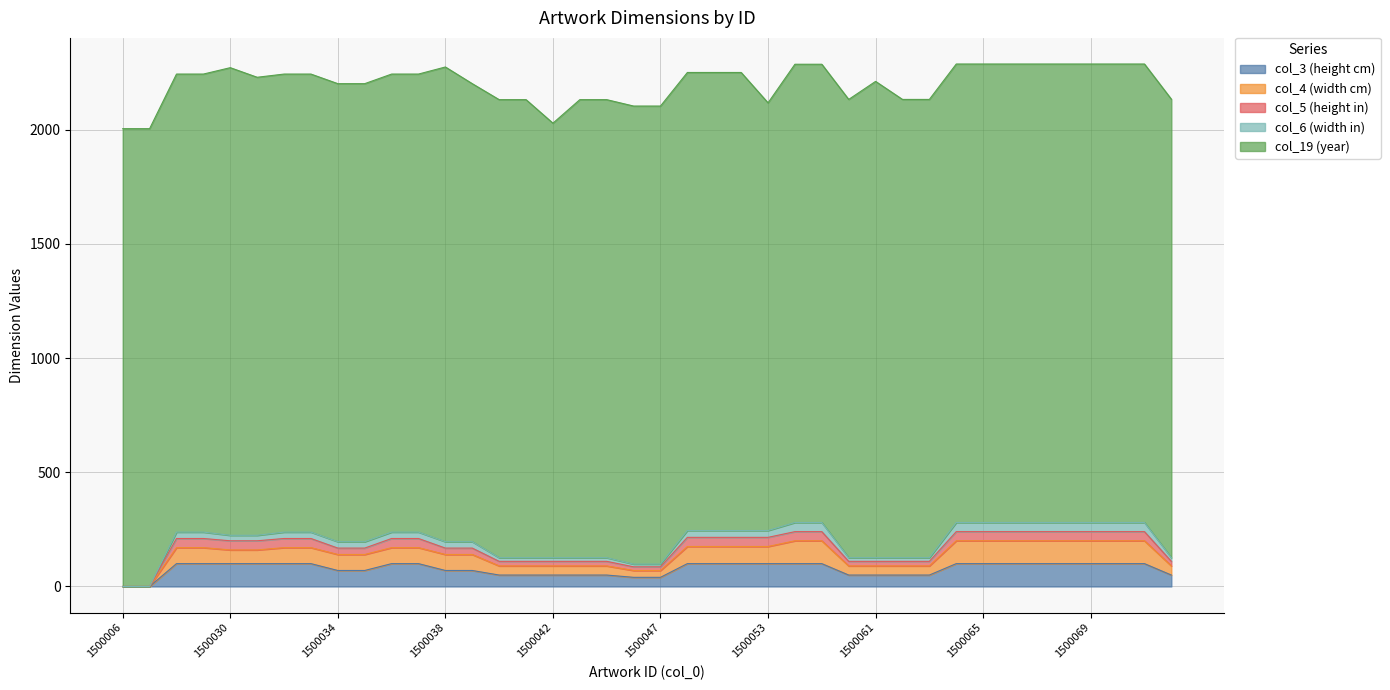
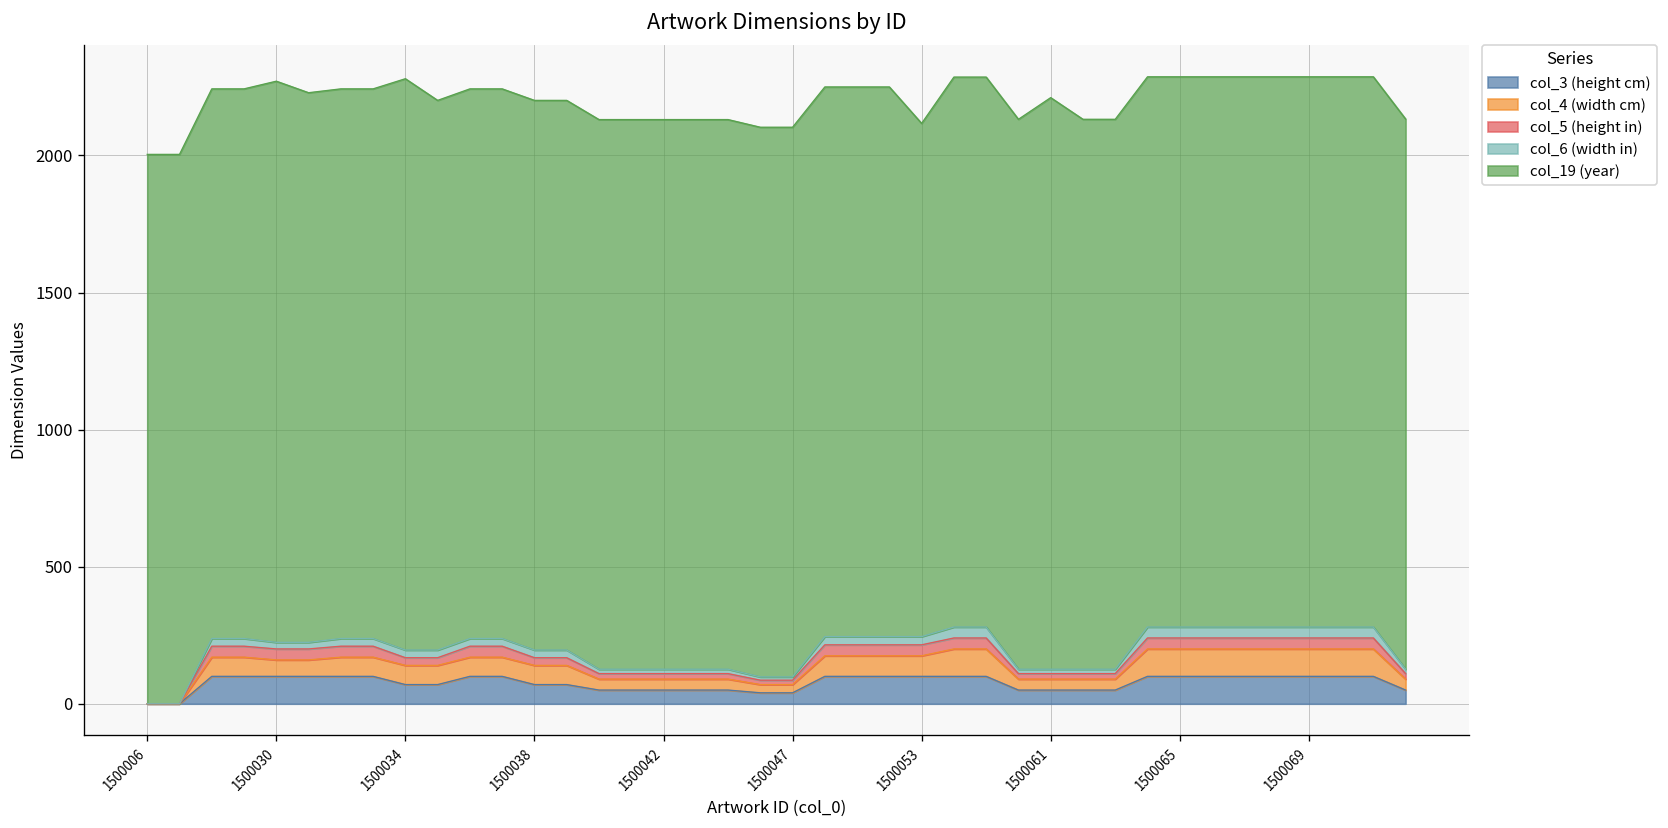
  {
    "col_3 (height cm)": {
      "1500030": 100,
      "1500034": 70,
      "1500038": 70,
      "1500042": 50,
      "1500047": 40,
      "1500053": 100,
      "1500061": 50,
      "1500065": 100,
      "1500069": 100
    },
    "col_4 (width cm)": {
      "1500030": 60,
      "1500034": 70,
      "1500038": 70,
      "1500042": 40,
      "1500047": 30,
      "1500053": 80,
      "1500061": 40,
      "1500065": 100,
      "1500069": 100
    },
    "col_5 (height in)": {
      "1500030": 40,
      "1500034": 30,
      "1500038": 30,
      "1500042": 20,
      "1500047": 20,
      "1500053": 40,
      "1500061": 20,
      "1500065": 40,
      "1500069": 40
    },
    "col_6 (width in)": {
      "1500030": 20,
      "1500034": 30,
      "1500038": 30,
      "1500042": 20,
      "1500047": 10,
      "1500053": 30,
      "1500061": 20,
      "1500065": 40,
      "1500069": 40
    },
    "col_19 (year)": {
      "1500006": 2000,
      "1500030": 2050,
-     "1500034": 2010,
-     "1500038": 2080,
-     "1500042": 1900,
+     "1500034": 2080,
+     "1500038": 2010,
+     "1500042": 2010,
      "1500047": 2010,
      "1500053": 1870,
      "1500061": 2090,
      "1500065": 2010,
      "1500069": 2010
    }
  }
